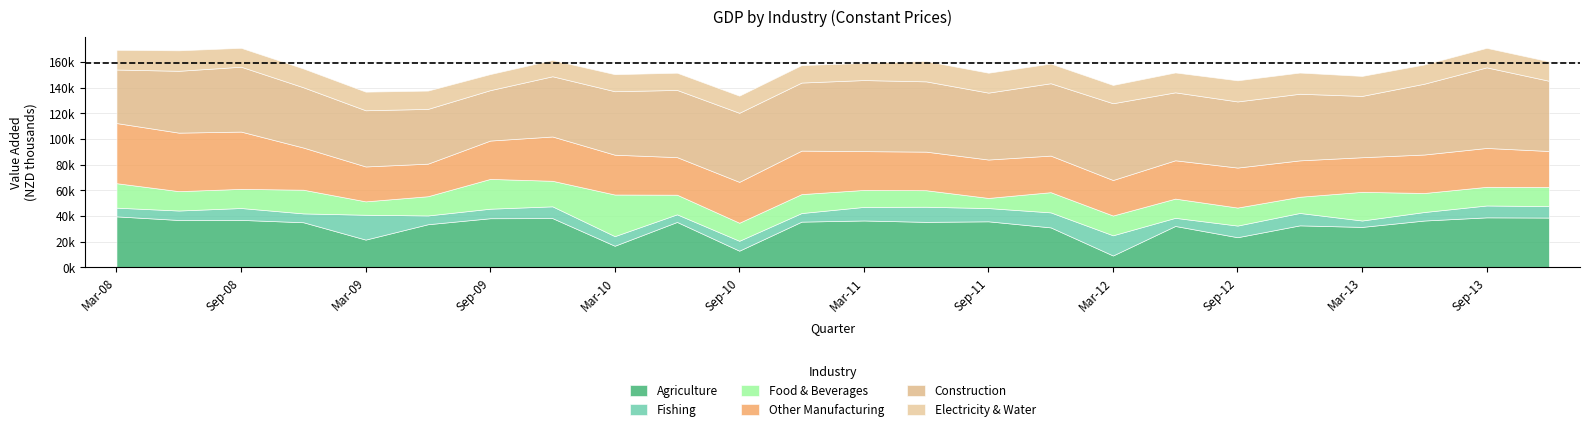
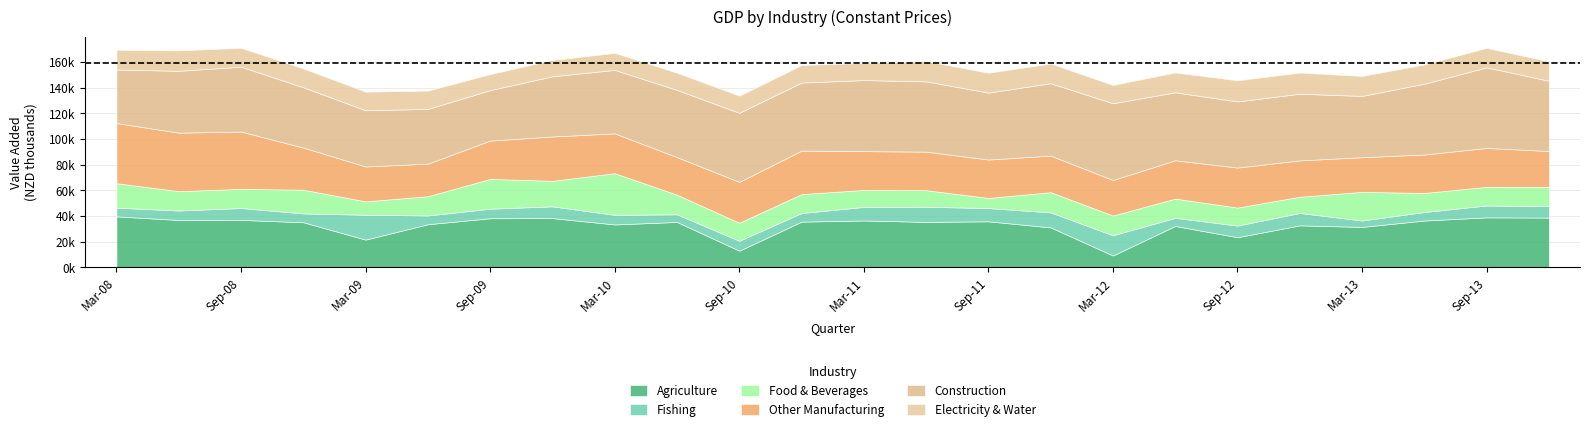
  {
    "Agriculture": {
      "Mar-08": 40000,
      "Sep-08": 37000,
      "Mar-09": 22000,
      "Sep-09": 38000,
-     "Mar-10": 17000,
+     "Mar-10": 33000,
      "Sep-10": 13000,
      "Mar-11": 37000,
      "Sep-11": 36000,
      "Mar-12": 9000,
      "Sep-12": 23000,
      "Mar-13": 31000,
      "Sep-13": 39000
    },
    "Fishing": {
      "Mar-08": 7000,
      "Sep-08": 9000,
      "Mar-09": 19000,
      "Sep-09": 7000,
      "Mar-10": 7000,
      "Sep-10": 8000,
      "Mar-11": 11000,
      "Sep-11": 10000,
      "Mar-12": 16000,
      "Sep-12": 9000,
      "Mar-13": 5000,
      "Sep-13": 9000
    },
    "Food & Beverages": {
      "Mar-08": 19000,
      "Sep-08": 15000,
      "Mar-09": 10000,
      "Sep-09": 23000,
      "Mar-10": 32000,
      "Sep-10": 14000,
      "Mar-11": 13000,
      "Sep-11": 8000,
      "Mar-12": 15000,
      "Sep-12": 14000,
      "Mar-13": 22000,
      "Sep-13": 15000
    }
  }
